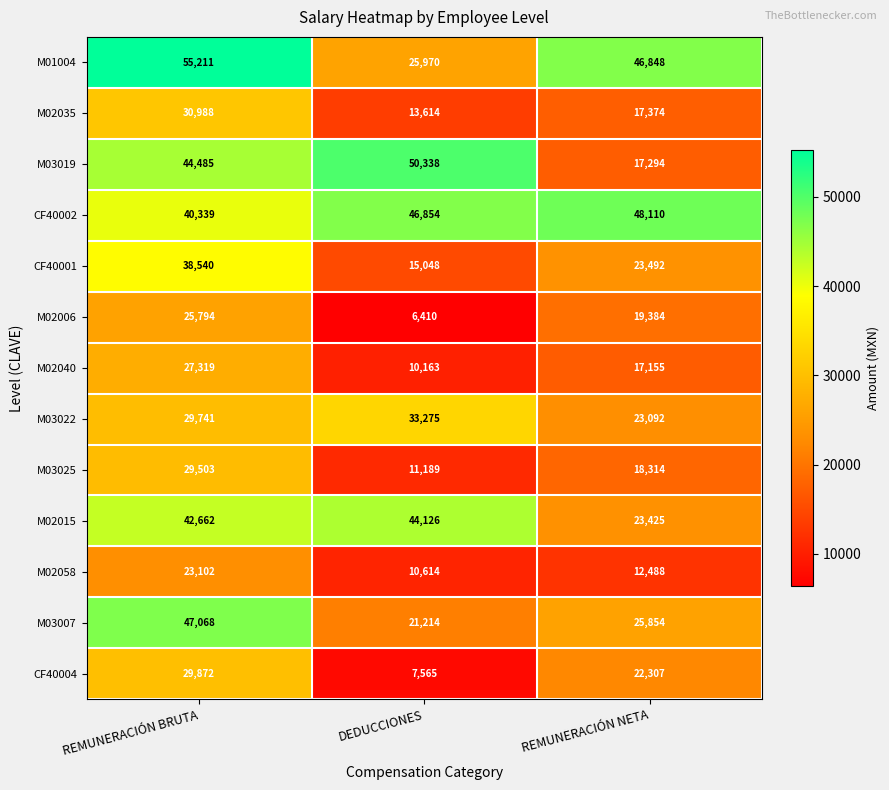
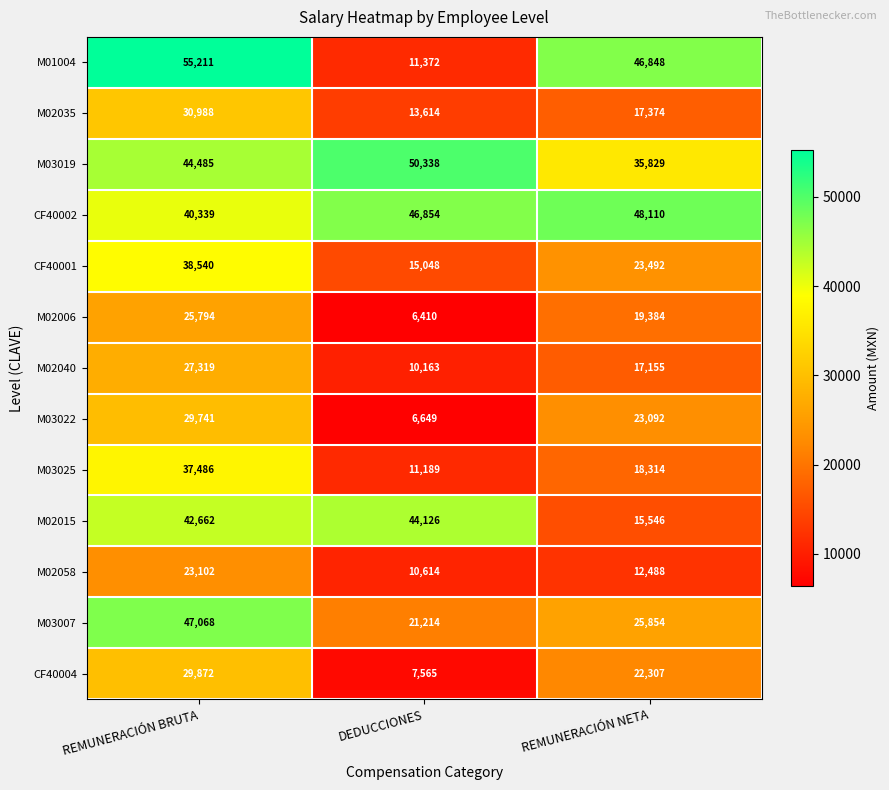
  {
    "M01004": {
      "REMUNERACIÓN BRUTA": "55,211",
-     "DEDUCCIONES": "25,970",
+     "DEDUCCIONES": "11,372",
      "REMUNERACIÓN NETA": "46,848"
    },
    "M02035": {
      "REMUNERACIÓN BRUTA": "30,988",
      "DEDUCCIONES": "13,614",
      "REMUNERACIÓN NETA": "17,374"
    },
    "M03019": {
      "REMUNERACIÓN BRUTA": "44,485",
      "DEDUCCIONES": "50,338",
-     "REMUNERACIÓN NETA": "17,294"
+     "REMUNERACIÓN NETA": "35,829"
    },
    "CF40002": {
      "REMUNERACIÓN BRUTA": "40,339",
      "DEDUCCIONES": "46,854",
      "REMUNERACIÓN NETA": "48,110"
    },
    "CF40001": {
      "REMUNERACIÓN BRUTA": "38,540",
      "DEDUCCIONES": "15,048",
      "REMUNERACIÓN NETA": "23,492"
    },
    "M02006": {
      "REMUNERACIÓN BRUTA": "25,794",
      "DEDUCCIONES": "6,410",
      "REMUNERACIÓN NETA": "19,384"
    },
    "M02040": {
      "REMUNERACIÓN BRUTA": "27,319",
      "DEDUCCIONES": "10,163",
      "REMUNERACIÓN NETA": "17,155"
    },
    "M03022": {
      "REMUNERACIÓN BRUTA": "29,741",
-     "DEDUCCIONES": "33,275",
+     "DEDUCCIONES": "6,649",
      "REMUNERACIÓN NETA": "23,092"
    },
    "M03025": {
-     "REMUNERACIÓN BRUTA": "29,503",
+     "REMUNERACIÓN BRUTA": "37,486",
      "DEDUCCIONES": "11,189",
      "REMUNERACIÓN NETA": "18,314"
    },
    "M02015": {
      "REMUNERACIÓN BRUTA": "42,662",
      "DEDUCCIONES": "44,126",
-     "REMUNERACIÓN NETA": "23,425"
+     "REMUNERACIÓN NETA": "15,546"
    },
    "M02058": {
      "REMUNERACIÓN BRUTA": "23,102",
      "DEDUCCIONES": "10,614",
      "REMUNERACIÓN NETA": "12,488"
    },
    "M03007": {
      "REMUNERACIÓN BRUTA": "47,068",
      "DEDUCCIONES": "21,214",
      "REMUNERACIÓN NETA": "25,854"
    },
    "CF40004": {
      "REMUNERACIÓN BRUTA": "29,872",
      "DEDUCCIONES": "7,565",
      "REMUNERACIÓN NETA": "22,307"
    }
  }
